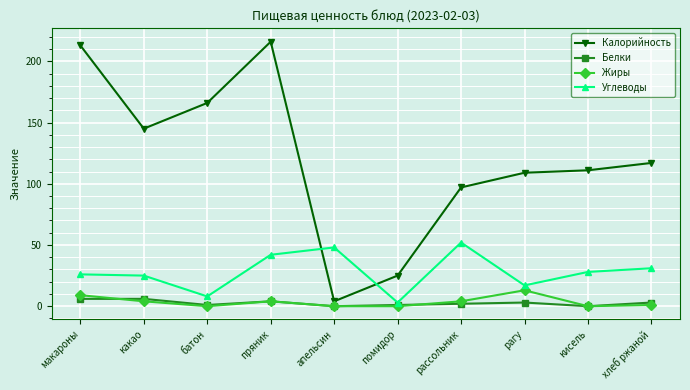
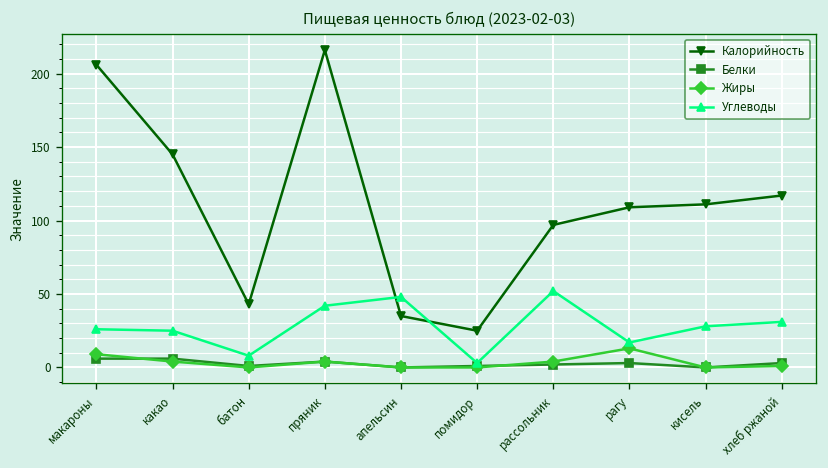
  {
    "Калорийность": {
-     "макароны": 213,
+     "макароны": 206,
      "какао": 145,
-     "батон": 166,
+     "батон": 43,
      "пряник": 216,
-     "апельсин": 4,
+     "апельсин": 35,
      "помидор": 25,
      "рассольник": 97,
      "рагу": 109,
      "кисель": 111,
      "хлеб ржаной": 117
    },
    "Белки": {
      "макароны": 6,
      "рагу": 3
    },
    "Жиры": {
      "макароны": 9,
      "рагу": 13
    },
    "Углеводы": {
      "макароны": 26,
      "какао": 25,
      "батон": 8,
      "пряник": 42,
      "апельсин": 48,
      "рассольник": 52,
      "рагу": 17,
      "кисель": 28,
      "хлеб ржаной": 31
    }
  }
